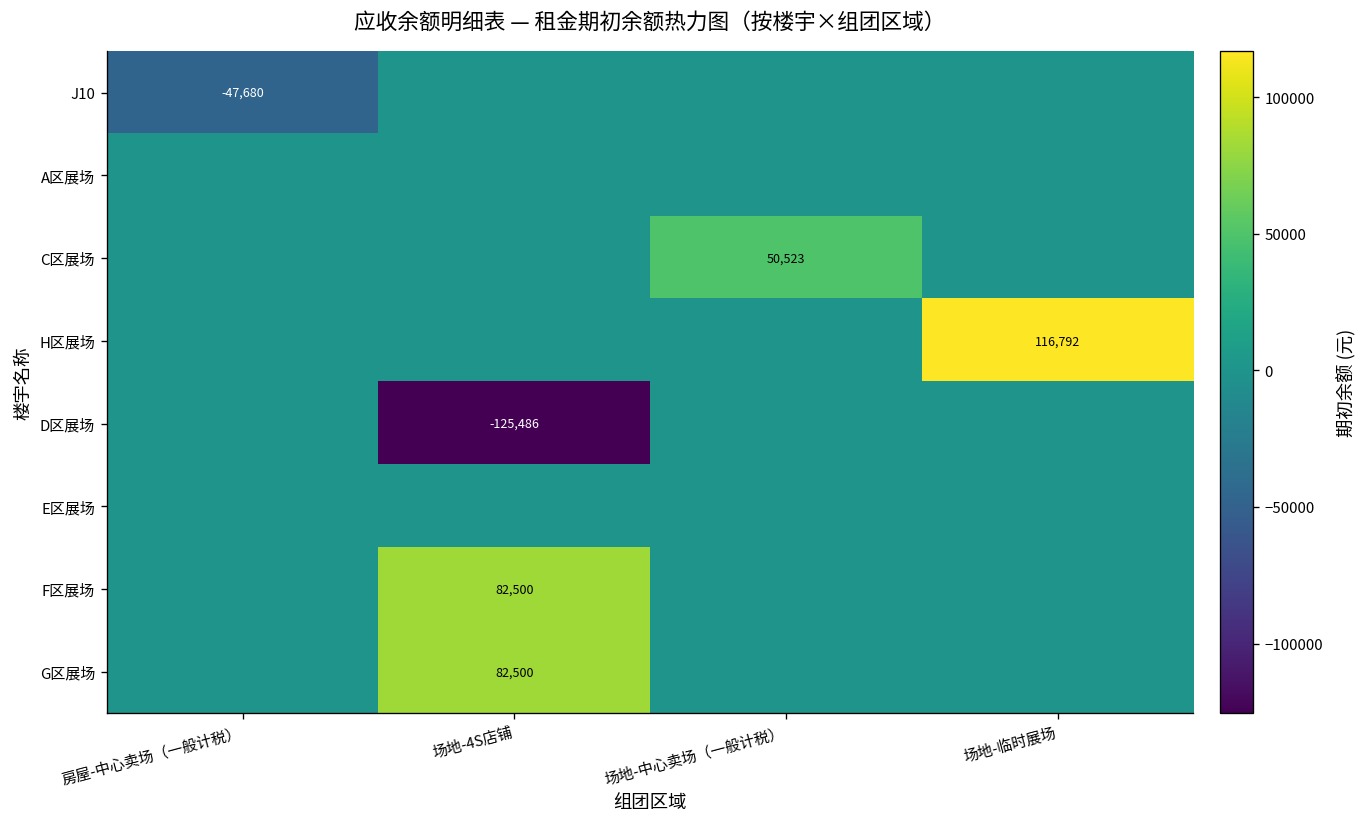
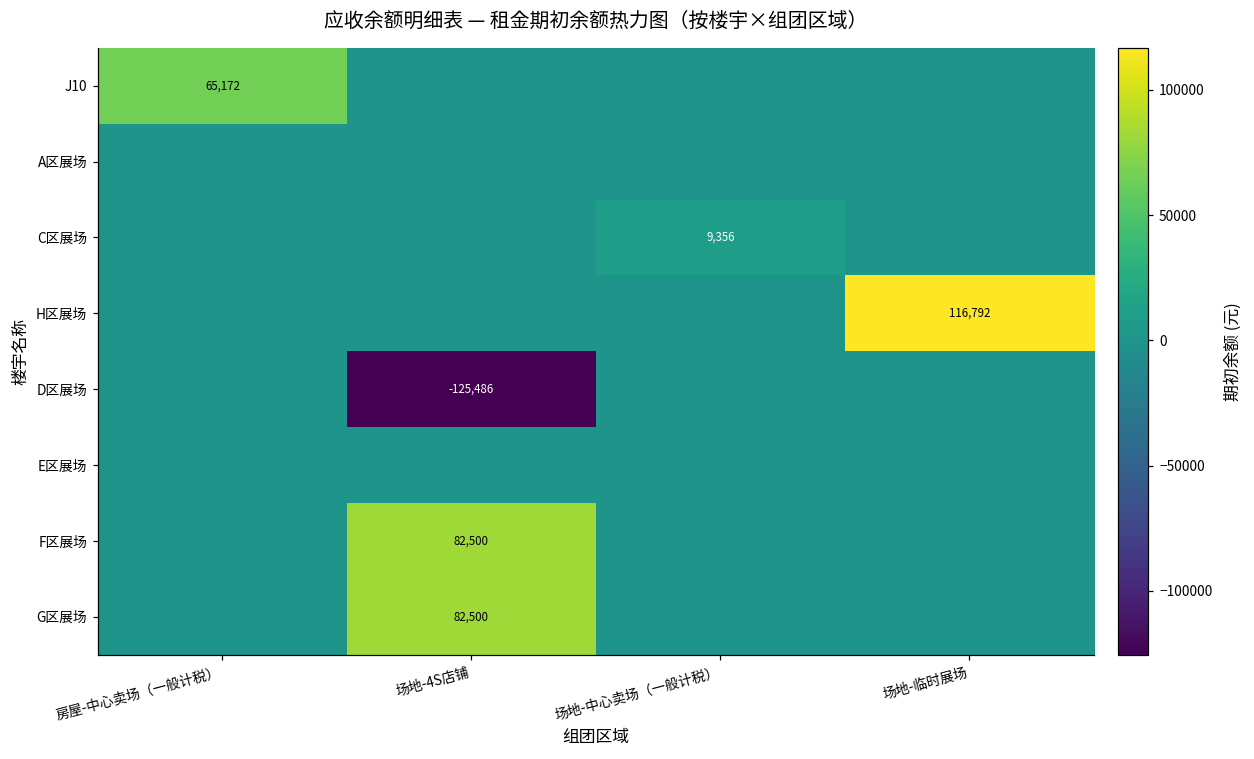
  {
    "J10": {
-     "房屋-中心卖场（一般计税）": "-47,680"
+     "房屋-中心卖场（一般计税）": "65,172"
    },
    "C区展场": {
-     "场地-中心卖场（一般计税）": "50,523"
+     "场地-中心卖场（一般计税）": "9,356"
    },
    "H区展场": {
      "场地-临时展场": "116,792"
    },
    "D区展场": {
      "场地-4S店铺": "-125,486"
    },
    "F区展场": {
      "场地-4S店铺": "82,500"
    },
    "G区展场": {
      "场地-4S店铺": "82,500"
    }
  }
